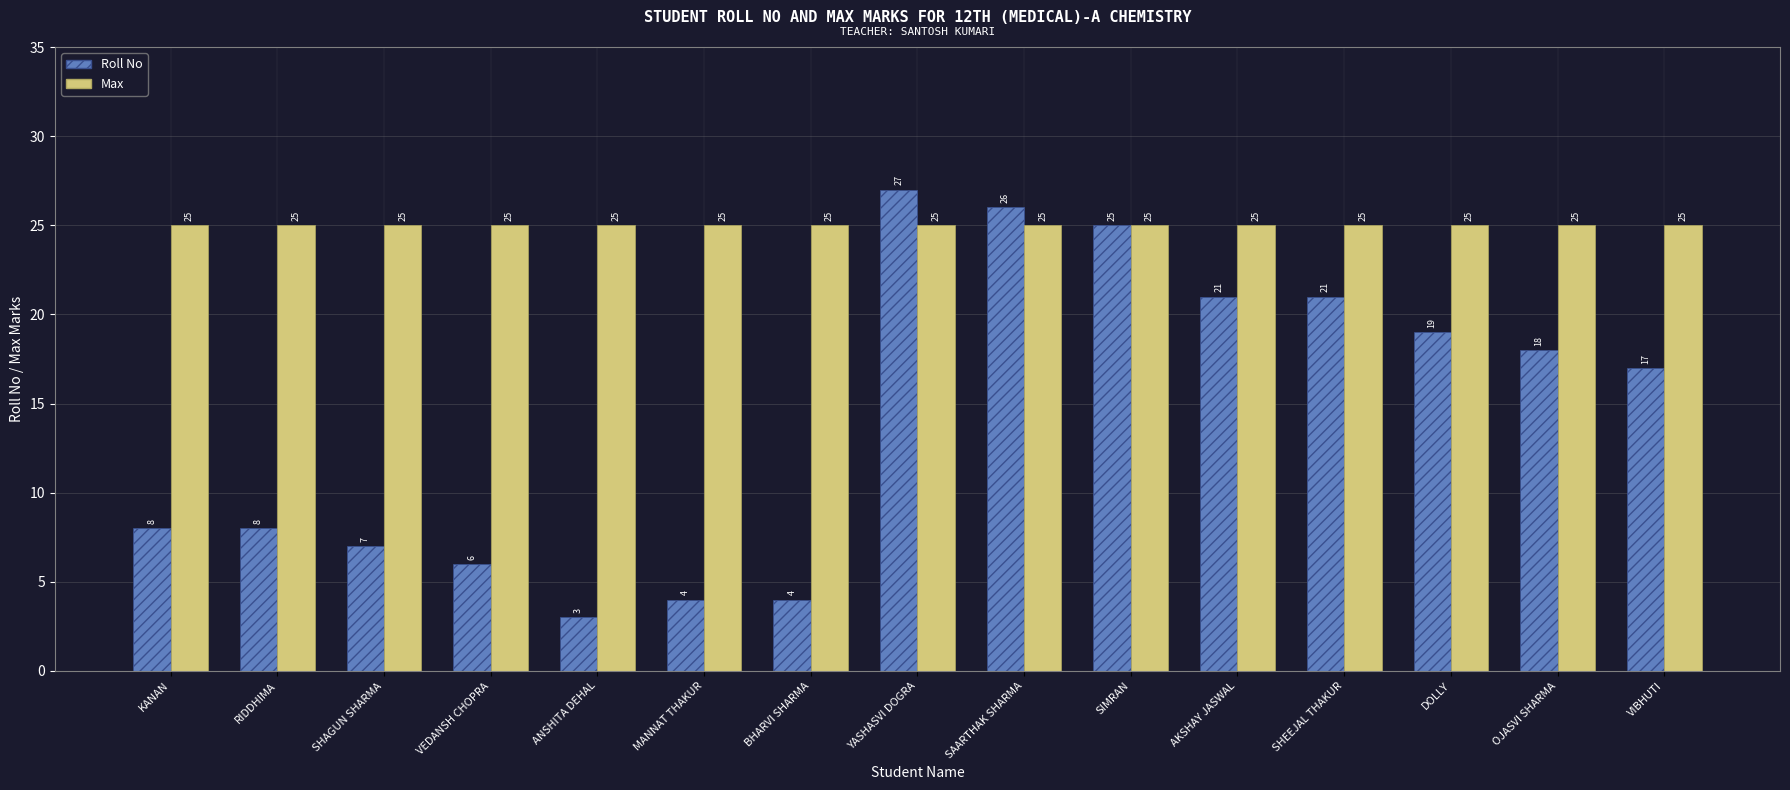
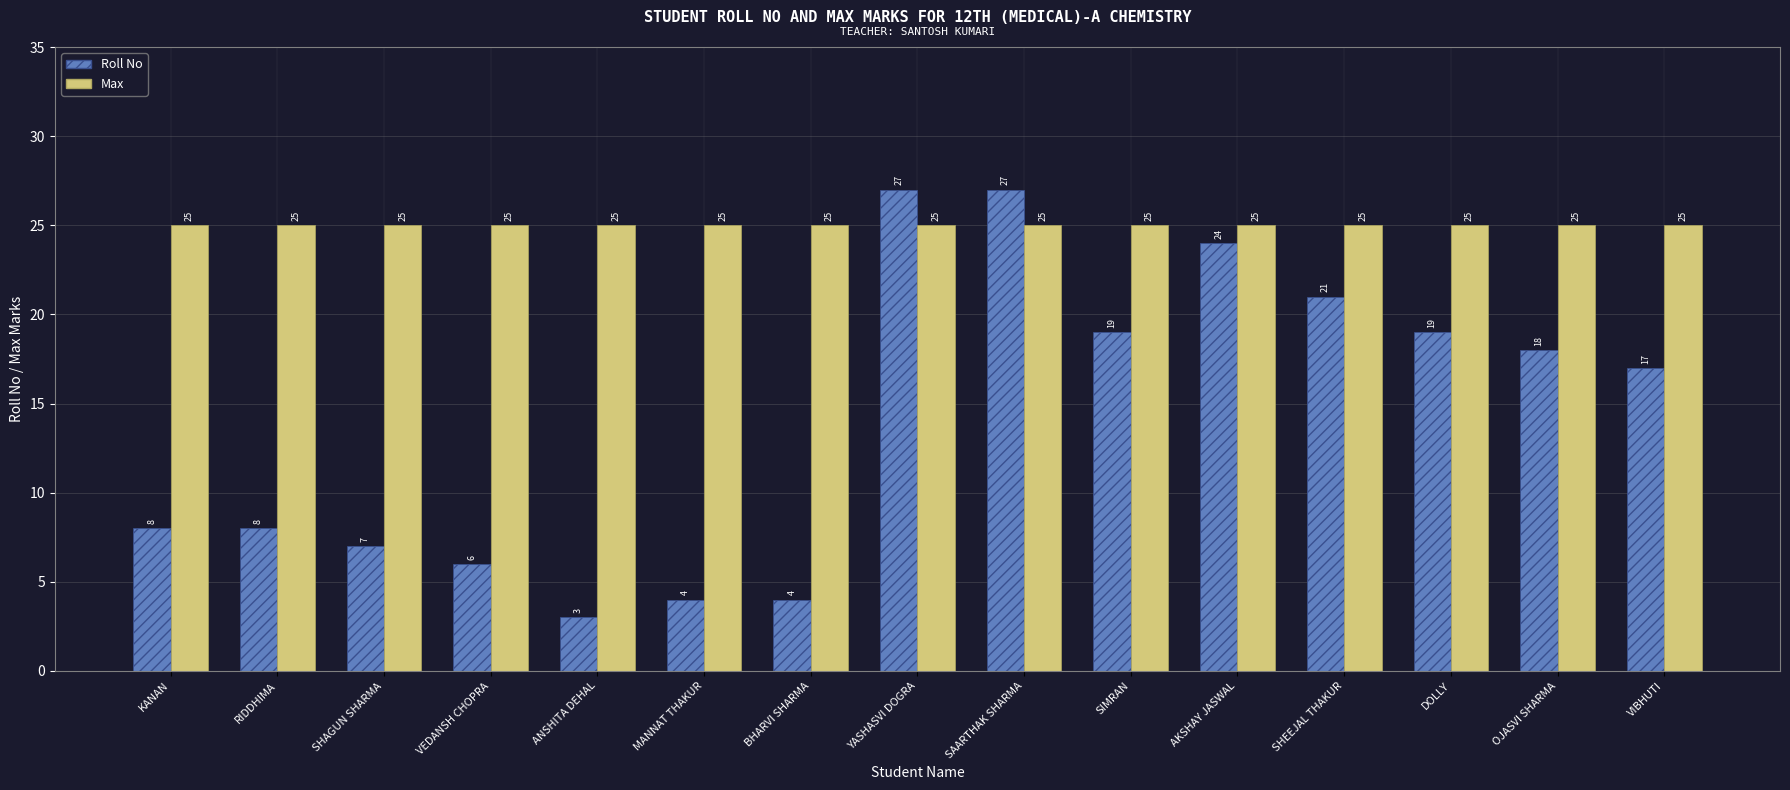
  {
    "Roll No": {
      "KANAN": 8,
      "RIDDHIMA": 8,
      "SHAGUN SHARMA": 7,
      "VEDANSH CHOPRA": 6,
      "ANSHITA DEHAL": 3,
      "MANNAT THAKUR": 4,
      "BHARVI SHARMA": 4,
      "YASHASVI DOGRA": 27,
-     "SAARTHAK SHARMA": 26,
-     "SIMRAN": 25,
-     "AKSHAY JASWAL": 21,
+     "SAARTHAK SHARMA": 27,
+     "SIMRAN": 19,
+     "AKSHAY JASWAL": 24,
      "SHEEJAL THAKUR": 21,
      "DOLLY": 19,
      "OJASVI SHARMA": 18,
      "VIBHUTI": 17
    },
    "Max": {
      "KANAN": 25,
      "RIDDHIMA": 25,
      "SHAGUN SHARMA": 25,
      "VEDANSH CHOPRA": 25,
      "ANSHITA DEHAL": 25,
      "MANNAT THAKUR": 25,
      "BHARVI SHARMA": 25,
      "YASHASVI DOGRA": 25,
      "SAARTHAK SHARMA": 25,
      "SIMRAN": 25,
      "AKSHAY JASWAL": 25,
      "SHEEJAL THAKUR": 25,
      "DOLLY": 25,
      "OJASVI SHARMA": 25,
      "VIBHUTI": 25
    }
  }
